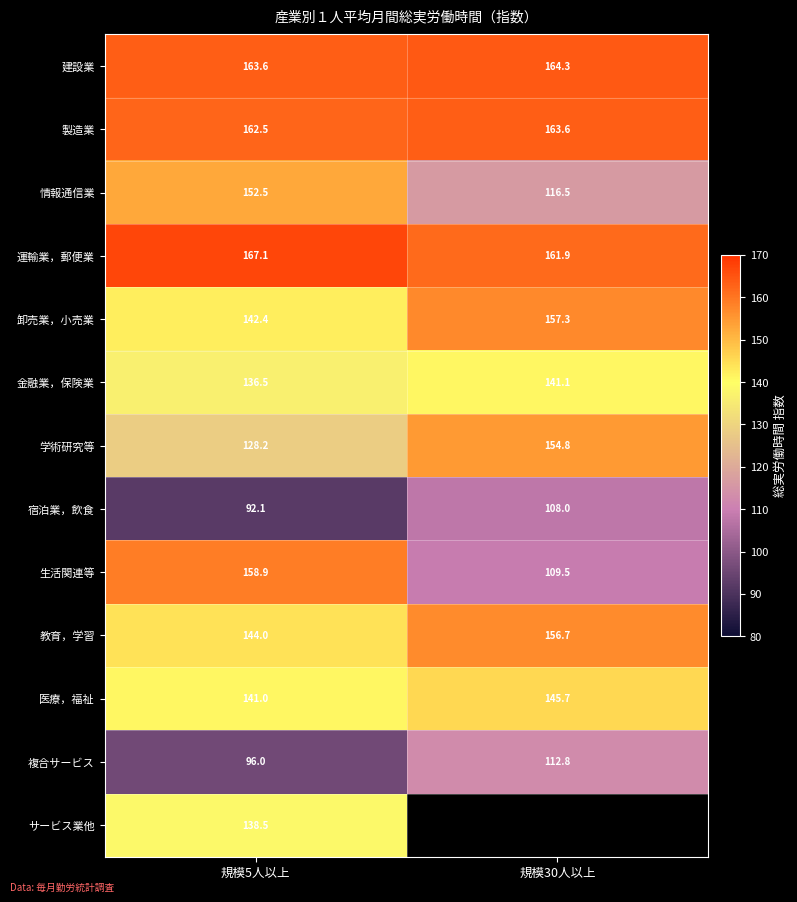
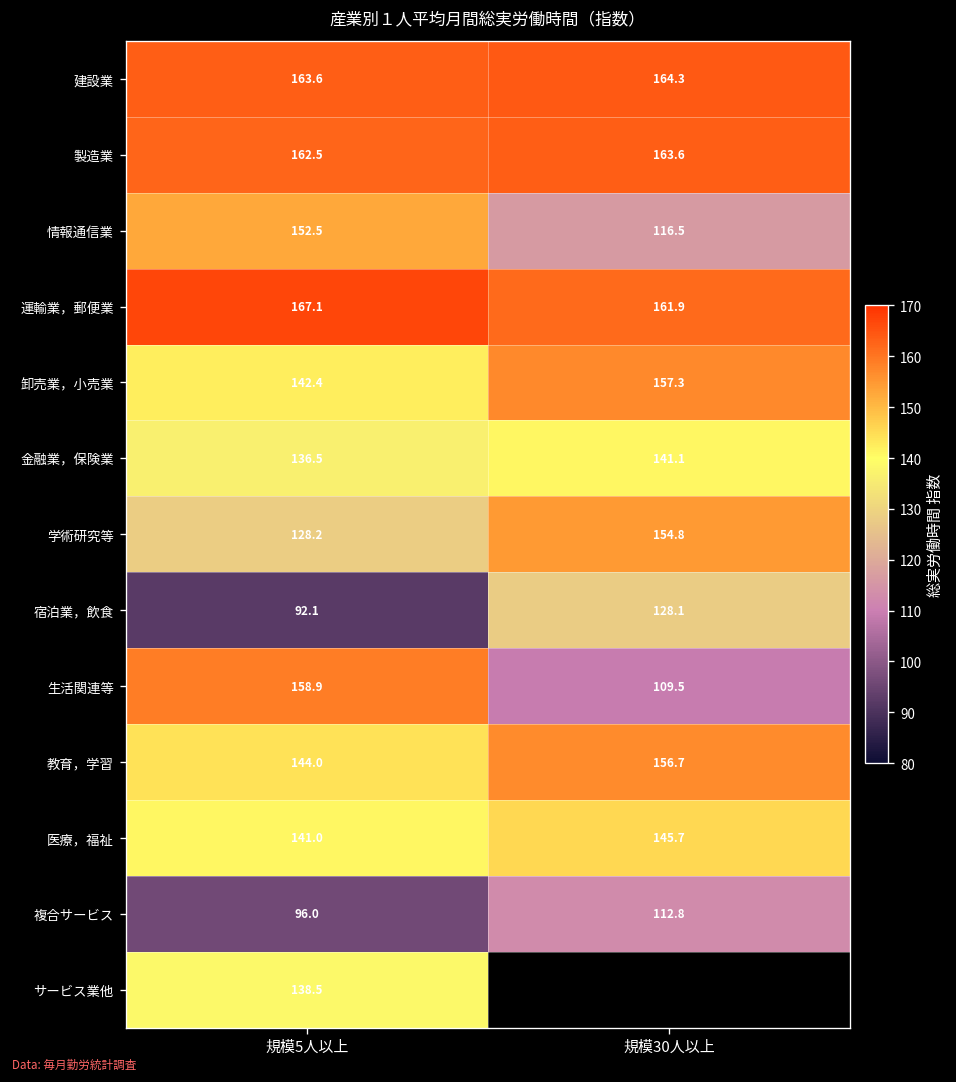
  {
    "建設業": {
      "規模5人以上": 163.6,
      "規模30人以上": 164.3
    },
    "製造業": {
      "規模5人以上": 162.5,
      "規模30人以上": 163.6
    },
    "情報通信業": {
      "規模5人以上": 152.5,
      "規模30人以上": 116.5
    },
    "運輸業，郵便業": {
      "規模5人以上": 167.1,
      "規模30人以上": 161.9
    },
    "卸売業，小売業": {
      "規模5人以上": 142.4,
      "規模30人以上": 157.3
    },
    "金融業，保険業": {
      "規模5人以上": 136.5,
      "規模30人以上": 141.1
    },
    "学術研究等": {
      "規模5人以上": 128.2,
      "規模30人以上": 154.8
    },
    "宿泊業，飲食": {
      "規模5人以上": 92.1,
-     "規模30人以上": 108.0
+     "規模30人以上": 128.1
    },
    "生活関連等": {
      "規模5人以上": 158.9,
      "規模30人以上": 109.5
    },
    "教育，学習": {
      "規模5人以上": 144.0,
      "規模30人以上": 156.7
    },
    "医療，福祉": {
      "規模5人以上": 141.0,
      "規模30人以上": 145.7
    },
    "複合サービス": {
      "規模5人以上": 96.0,
      "規模30人以上": 112.8
    },
    "サービス業他": {
      "規模5人以上": 138.5
    }
  }
